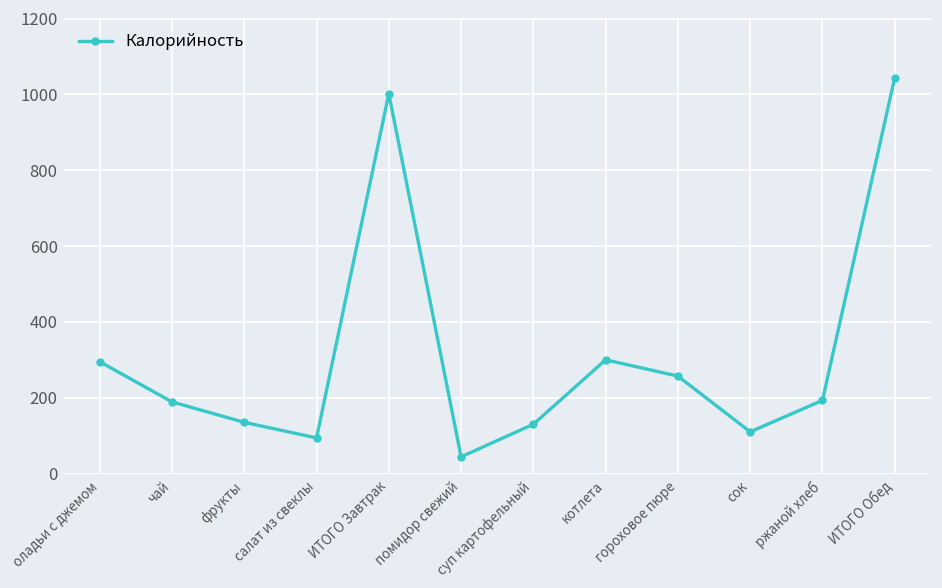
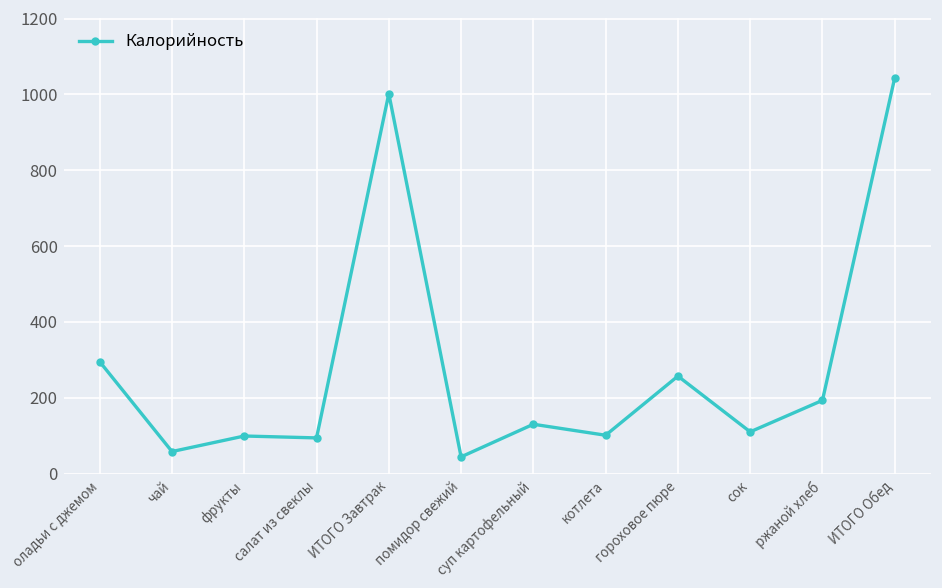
  {
    "оладьи с джемом": 300,
-   "чай": 190,
-   "фрукты": 140,
+   "чай": 60,
+   "фрукты": 100,
    "салат из свеклы": 90,
    "ИТОГО Завтрак": 1000,
    "помидор свежий": 40,
    "суп картофельный": 130,
-   "котлета": 300,
+   "котлета": 100,
    "гороховое пюре": 260,
    "сок": 110,
    "ржаной хлеб": 190,
    "ИТОГО Обед": 1040
  }
